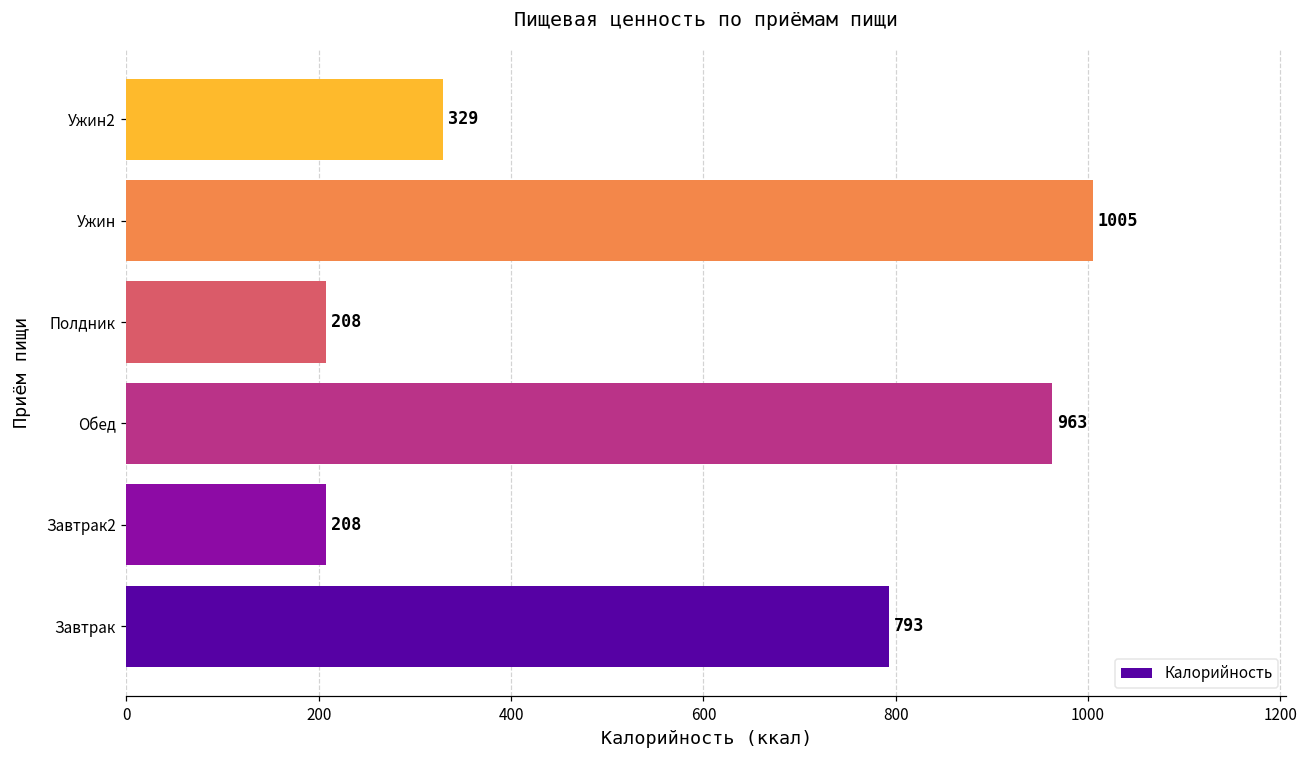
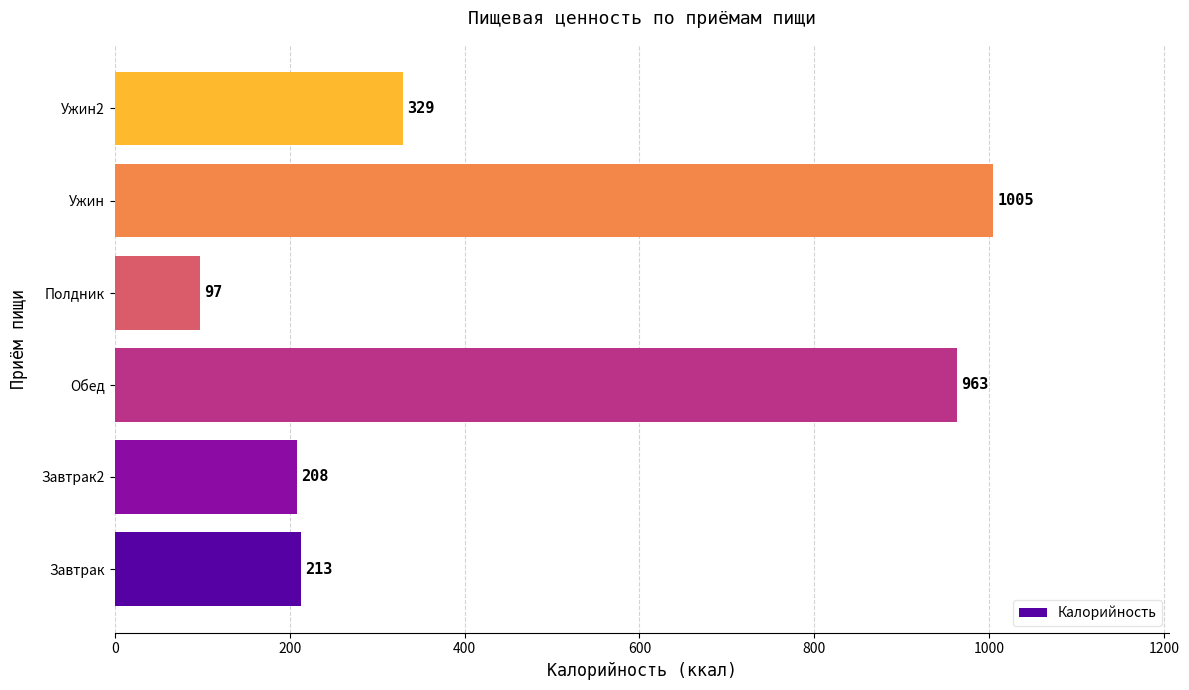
  {
    "Ужин2": 329,
    "Ужин": 1005,
-   "Полдник": 208,
+   "Полдник": 97,
    "Обед": 963,
    "Завтрак2": 208,
-   "Завтрак": 793
+   "Завтрак": 213
  }
